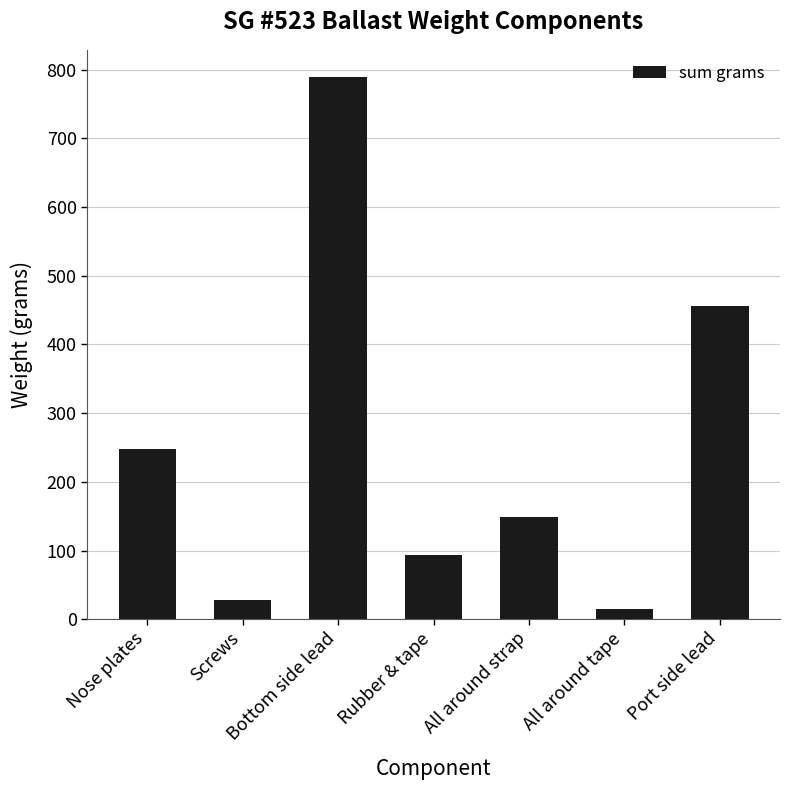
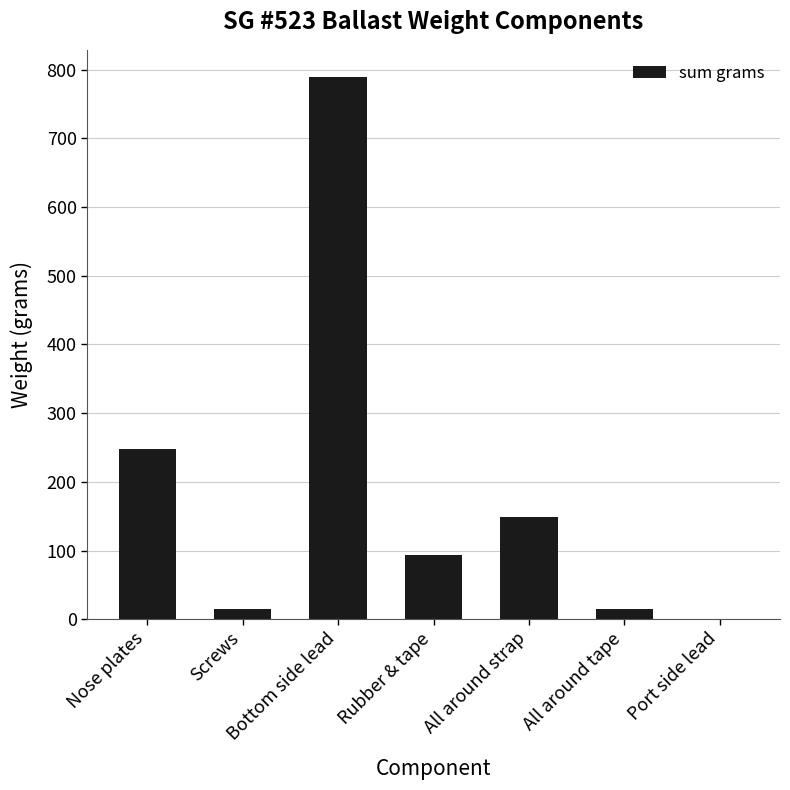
  {
    "Nose plates": 250,
-   "Screws": 30,
+   "Screws": 20,
    "Bottom side lead": 790,
    "Rubber & tape": 90,
    "All around strap": 150,
    "All around tape": 20,
-   "Port side lead": 460
+   "Port side lead": 0
  }
